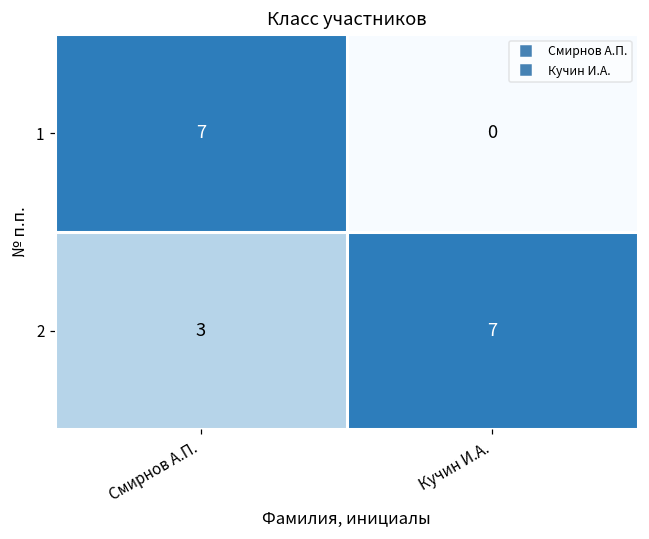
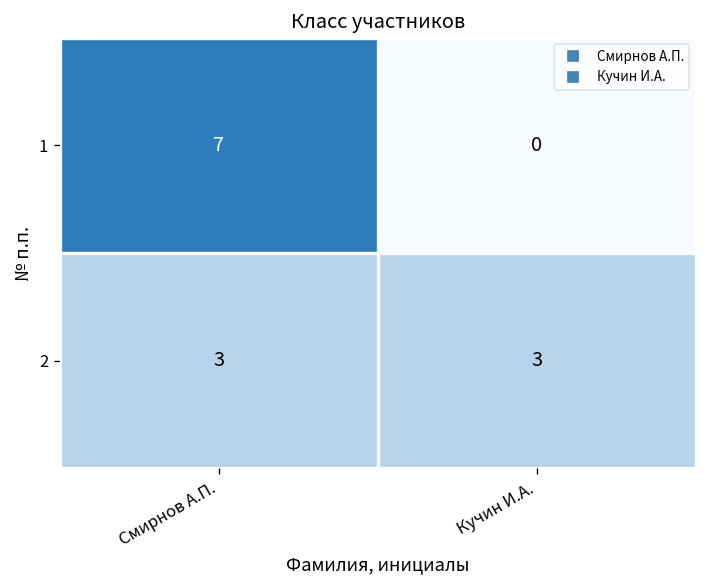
  {
    "1": {
      "Смирнов А.П.": 7,
      "Кучин И.А.": 0
    },
    "2": {
      "Смирнов А.П.": 3,
-     "Кучин И.А.": 7
+     "Кучин И.А.": 3
    }
  }
